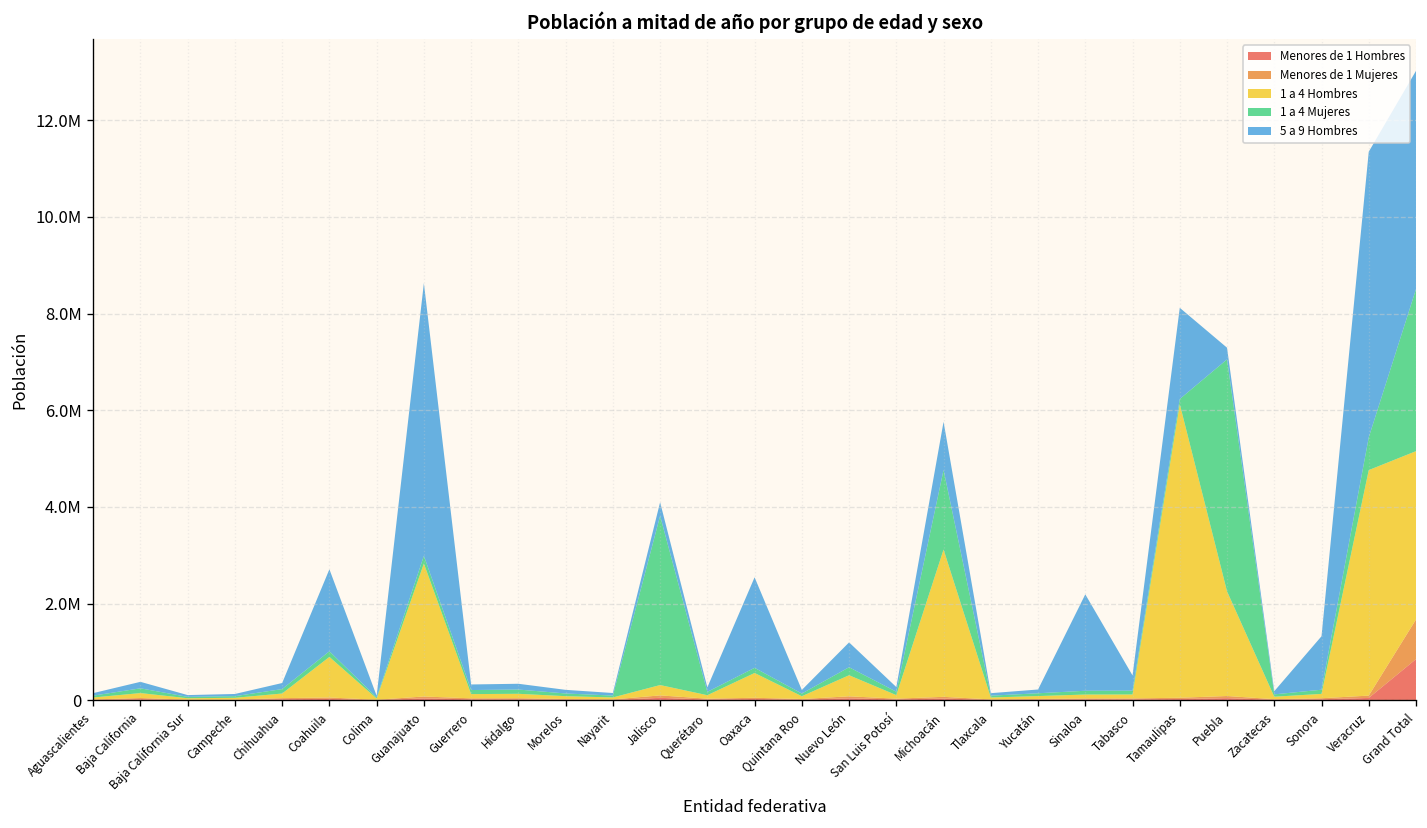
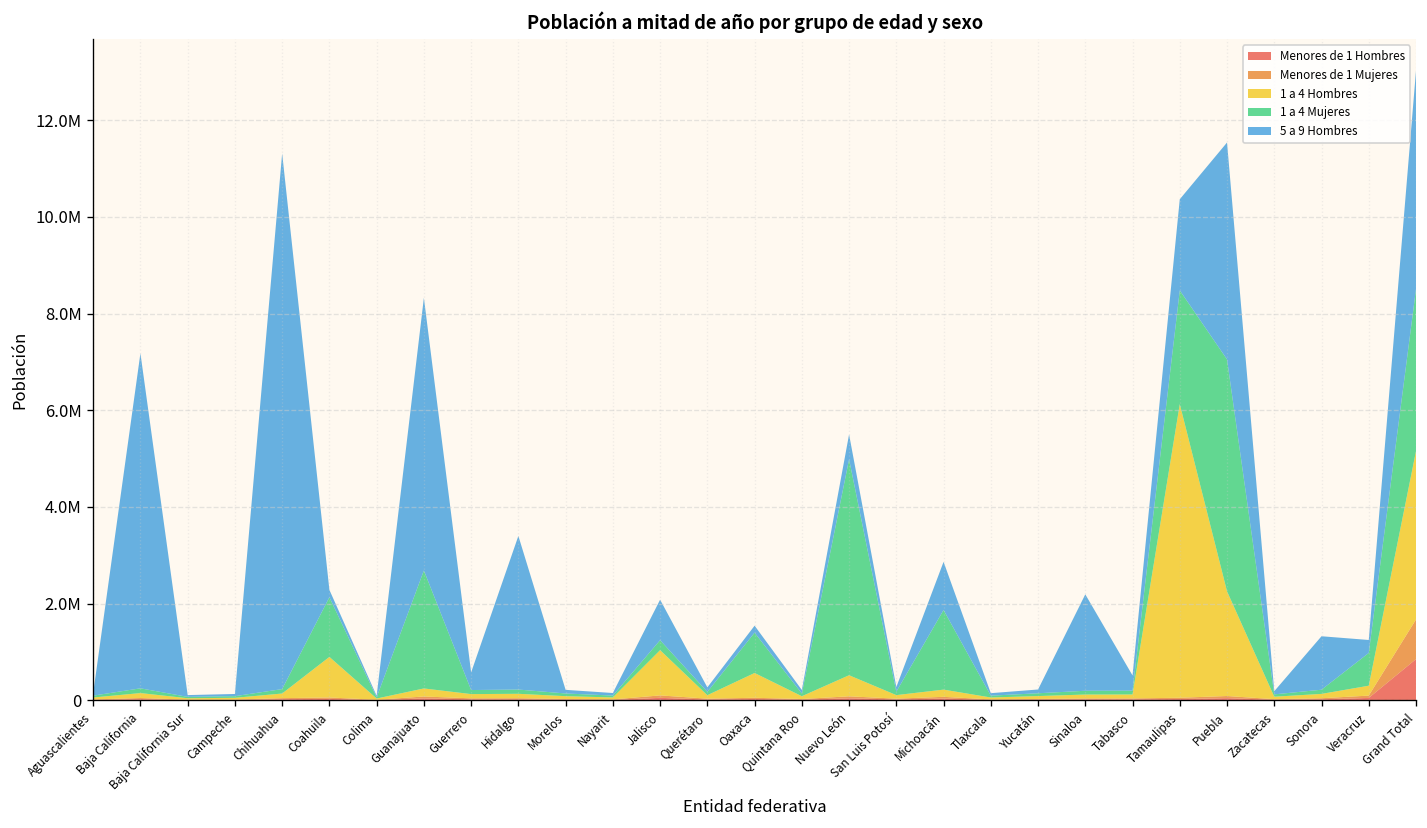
  {
    "1 a 4 Hombres": {
      "Baja California": 100000,
      "Chihuahua": 100000,
      "Coahuila": 800000,
-     "Guanajuato": 2800000,
+     "Guanajuato": 200000,
      "Guerrero": 100000,
      "Hidalgo": 100000,
-     "Jalisco": 200000,
+     "Jalisco": 900000,
      "Querétaro": 100000,
      "Oaxaca": 500000,
      "Nuevo León": 400000,
      "San Luis Potosí": 100000,
-     "Michoacán": 3000000,
+     "Michoacán": 100000,
      "Sinaloa": 100000,
      "Tabasco": 100000,
      "Tamaulipas": 6100000,
      "Puebla": 2200000,
      "Sonora": 100000,
-     "Veracruz": 4700000,
+     "Veracruz": 200000,
      "Grand Total": 3500000
    },
    "1 a 4 Mujeres": {
      "Baja California": 100000,
      "Chihuahua": 100000,
-     "Coahuila": 100000,
-     "Guanajuato": 200000,
+     "Coahuila": 1200000,
+     "Guanajuato": 2400000,
      "Guerrero": 100000,
      "Hidalgo": 100000,
-     "Jalisco": 3500000,
+     "Jalisco": 200000,
      "Querétaro": 100000,
-     "Oaxaca": 100000,
-     "Nuevo León": 200000,
+     "Oaxaca": 800000,
+     "Nuevo León": 4500000,
      "San Luis Potosí": 100000,
      "Michoacán": 1600000,
      "Sinaloa": 100000,
      "Tabasco": 100000,
-     "Tamaulipas": 100000,
+     "Tamaulipas": 2400000,
      "Puebla": 4800000,
      "Sonora": 100000,
      "Veracruz": 700000,
      "Grand Total": 3400000
    },
    "5 a 9 Hombres": {
-     "Baja California": 100000,
-     "Chihuahua": 100000,
-     "Coahuila": 1700000,
+     "Baja California": 6900000,
+     "Chihuahua": 11100000,
+     "Coahuila": 200000,
      "Guanajuato": 5600000,
-     "Guerrero": 100000,
-     "Hidalgo": 100000,
+     "Guerrero": 400000,
+     "Hidalgo": 3200000,
      "Morelos": 100000,
-     "Jalisco": 300000,
+     "Jalisco": 800000,
      "Querétaro": 100000,
-     "Oaxaca": 1900000,
+     "Oaxaca": 100000,
      "Quintana Roo": 100000,
      "Nuevo León": 500000,
      "San Luis Potosí": 100000,
      "Michoacán": 1000000,
      "Yucatán": 100000,
      "Sinaloa": 2000000,
      "Tabasco": 300000,
      "Tamaulipas": 1900000,
-     "Puebla": 200000,
+     "Puebla": 4500000,
      "Zacatecas": 100000,
      "Sonora": 1100000,
-     "Veracruz": 5900000,
+     "Veracruz": 300000,
      "Grand Total": 4500000
    }
  }
